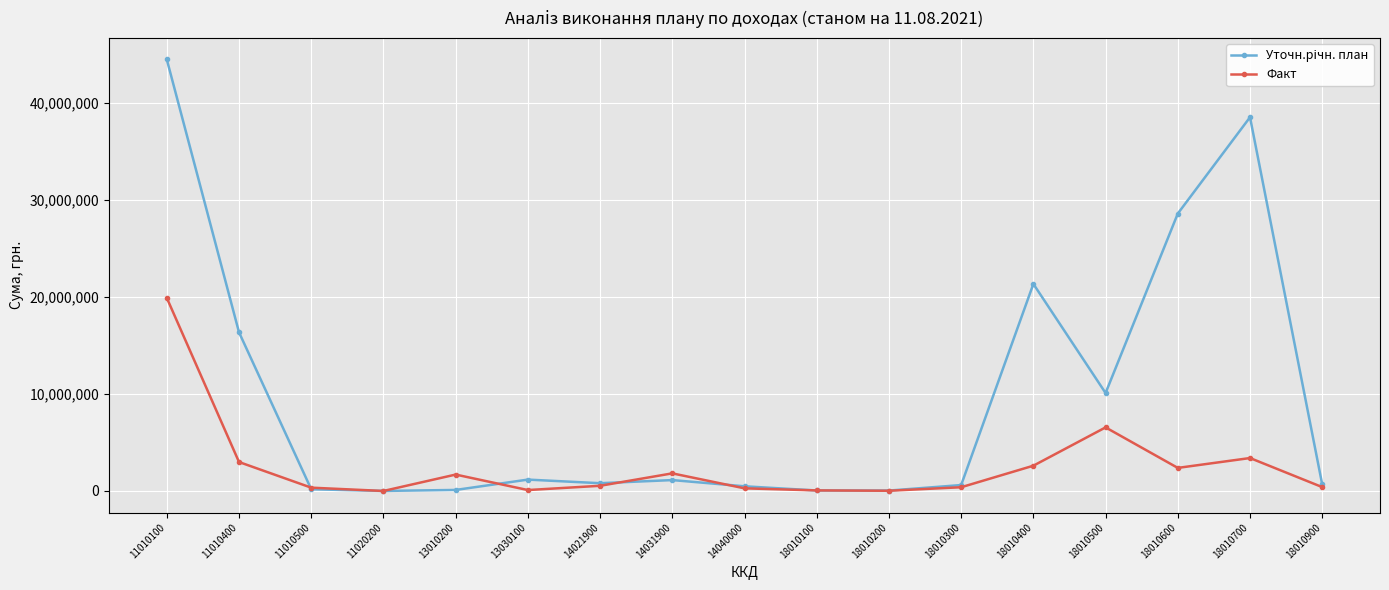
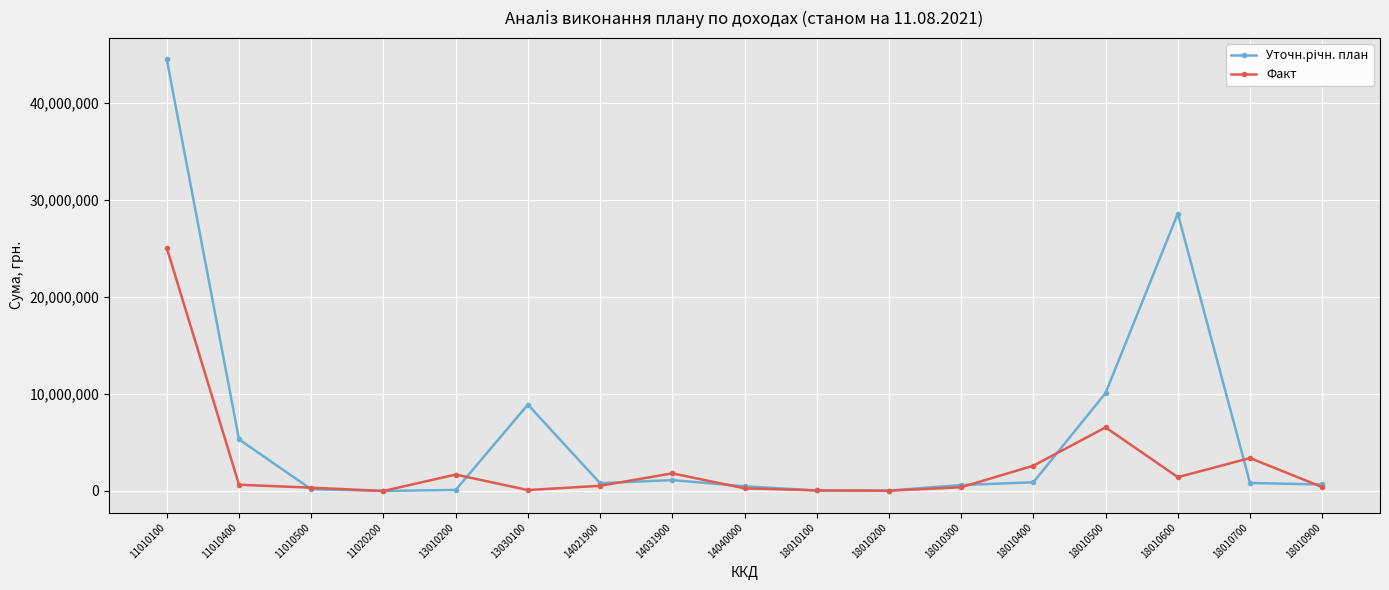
  {
    "Уточн.річн. план": {
      "11010100": "44,000,000",
-     "11010400": "16,000,000",
+     "11010400": "5,000,000",
      "13010200": "0",
-     "13030100": "1,000,000",
+     "13030100": "9,000,000",
      "14021900": "1,000,000",
      "14031900": "1,000,000",
-     "18010400": "21,000,000",
+     "18010400": "1,000,000",
      "18010500": "10,000,000",
      "18010600": "29,000,000",
-     "18010700": "39,000,000",
+     "18010700": "1,000,000",
      "18010900": "1,000,000"
    },
    "Факт": {
-     "11010100": "20,000,000",
-     "11010400": "3,000,000",
+     "11010100": "25,000,000",
+     "11010400": "1,000,000",
      "13010200": "2,000,000",
      "13030100": "0",
      "14021900": "1,000,000",
      "14031900": "2,000,000",
      "18010400": "3,000,000",
      "18010500": "7,000,000",
-     "18010600": "2,000,000",
+     "18010600": "1,000,000",
      "18010700": "3,000,000",
      "18010900": "0"
    }
  }
